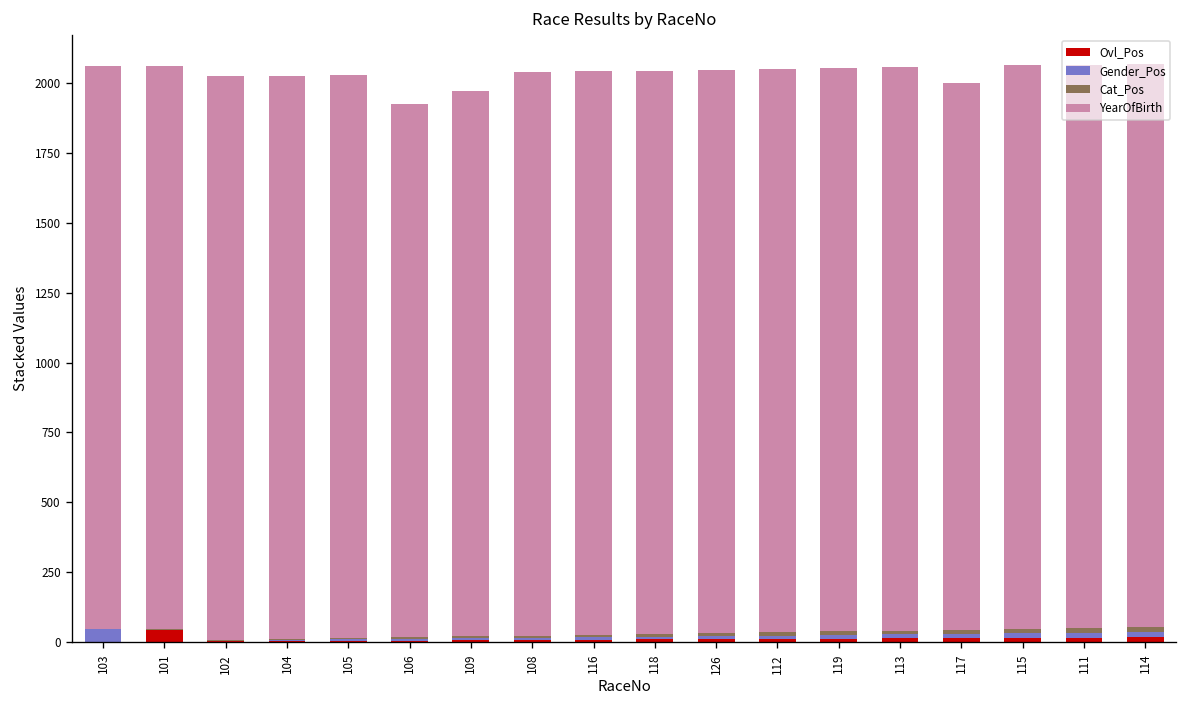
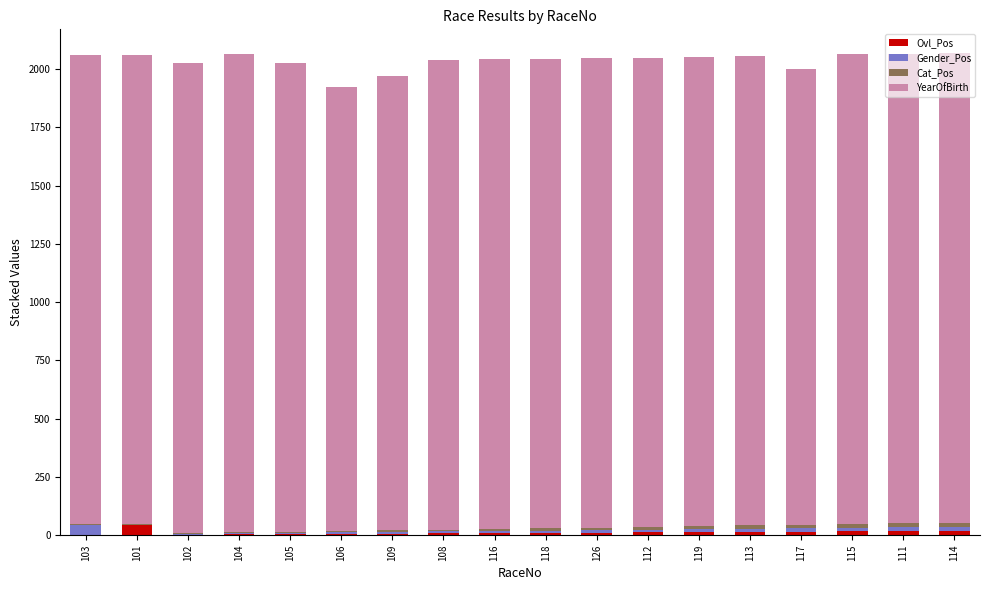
  {
    "Ovl_Pos": {
      "101": 40,
      "126": 10,
      "112": 10,
      "119": 10,
      "113": 10,
      "117": 20,
      "115": 20,
      "111": 20,
      "114": 20
    },
    "Gender_Pos": {
      "103": 50,
      "126": 10,
      "112": 10,
      "119": 10,
      "113": 10,
      "117": 20,
      "115": 20,
      "111": 20,
      "114": 20
    },
    "Cat_Pos": {
      "126": 10,
      "112": 10,
      "119": 10,
      "113": 10,
      "117": 20,
      "115": 20,
      "111": 20,
      "114": 20
    },
    "YearOfBirth": {
      "103": 2010,
      "101": 2010,
      "102": 2020,
-     "104": 2010,
+     "104": 2050,
      "105": 2010,
      "106": 1910,
      "109": 1950,
      "108": 2010,
      "116": 2010,
      "118": 2010,
      "126": 2010,
      "112": 2010,
      "119": 2010,
      "113": 2010,
      "117": 1950,
      "115": 2020
    }
  }
